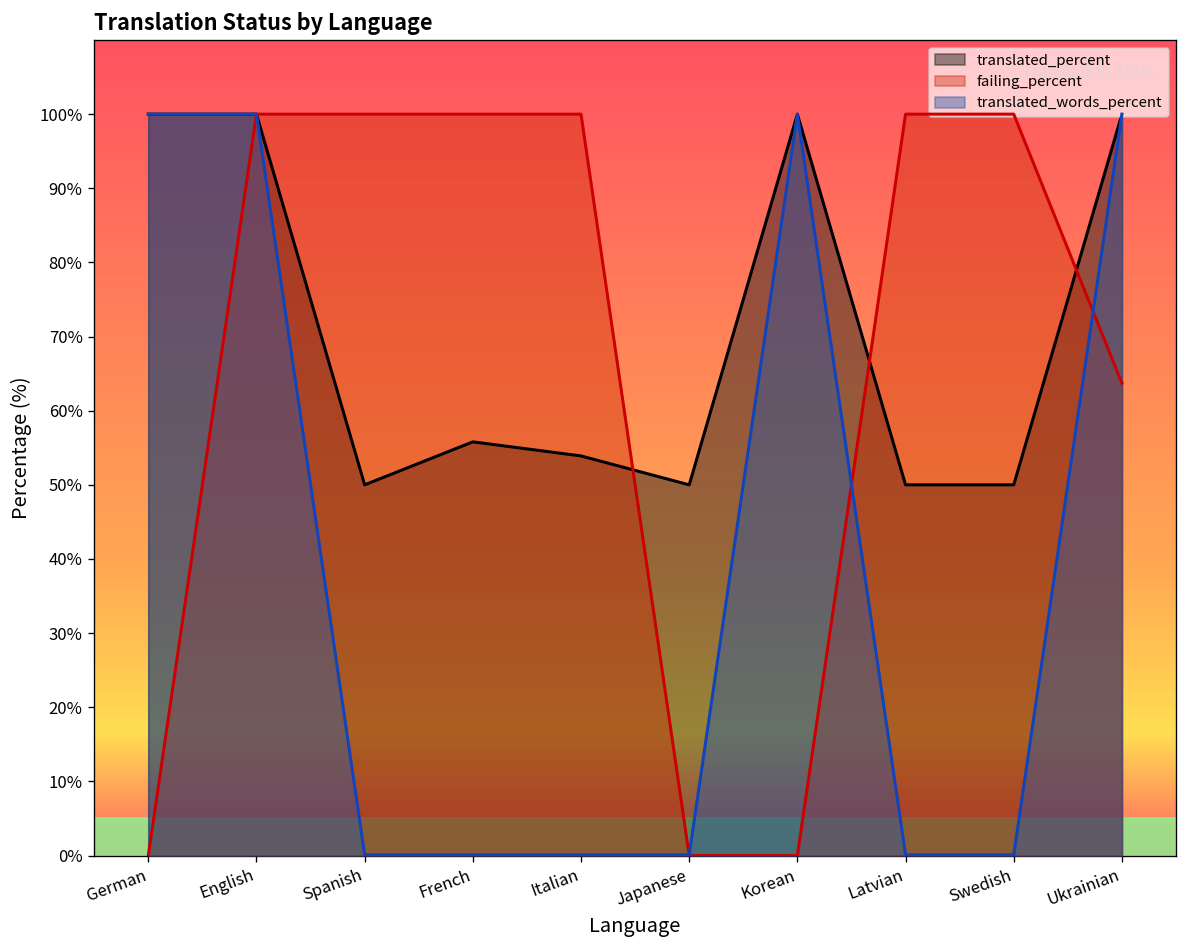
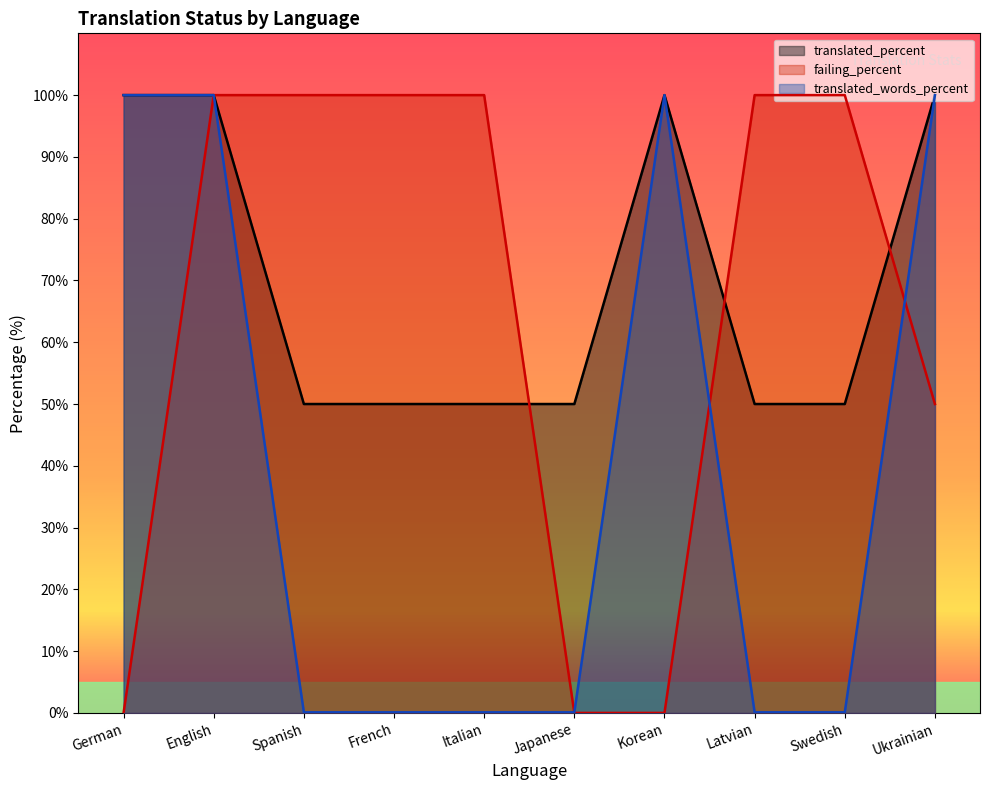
  {
    "translated_percent": {
      "Spanish": "50%",
-     "French": "56%",
-     "Italian": "54%",
+     "French": "50%",
+     "Italian": "50%",
      "Japanese": "50%",
      "Latvian": "50%",
      "Swedish": "50%"
    },
    "failing_percent": {
      "Spanish": "100%",
      "French": "100%",
      "Italian": "100%",
      "Latvian": "100%",
-     "Ukrainian": "64%"
+     "Ukrainian": "50%"
    }
  }
